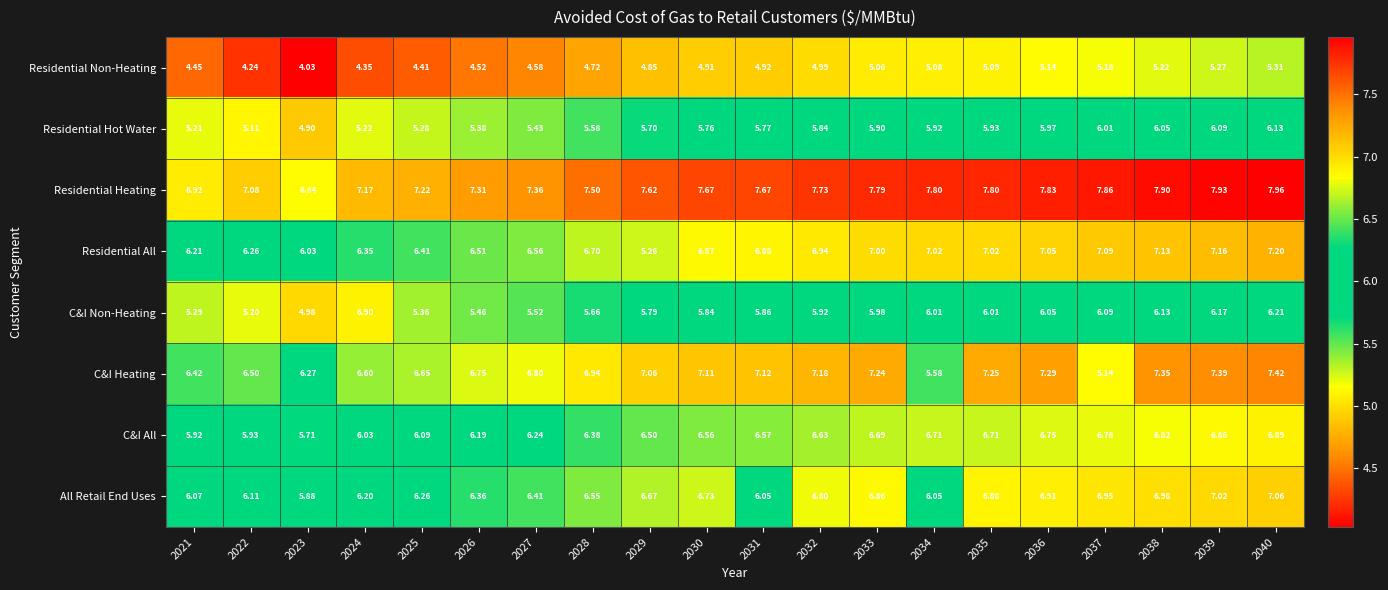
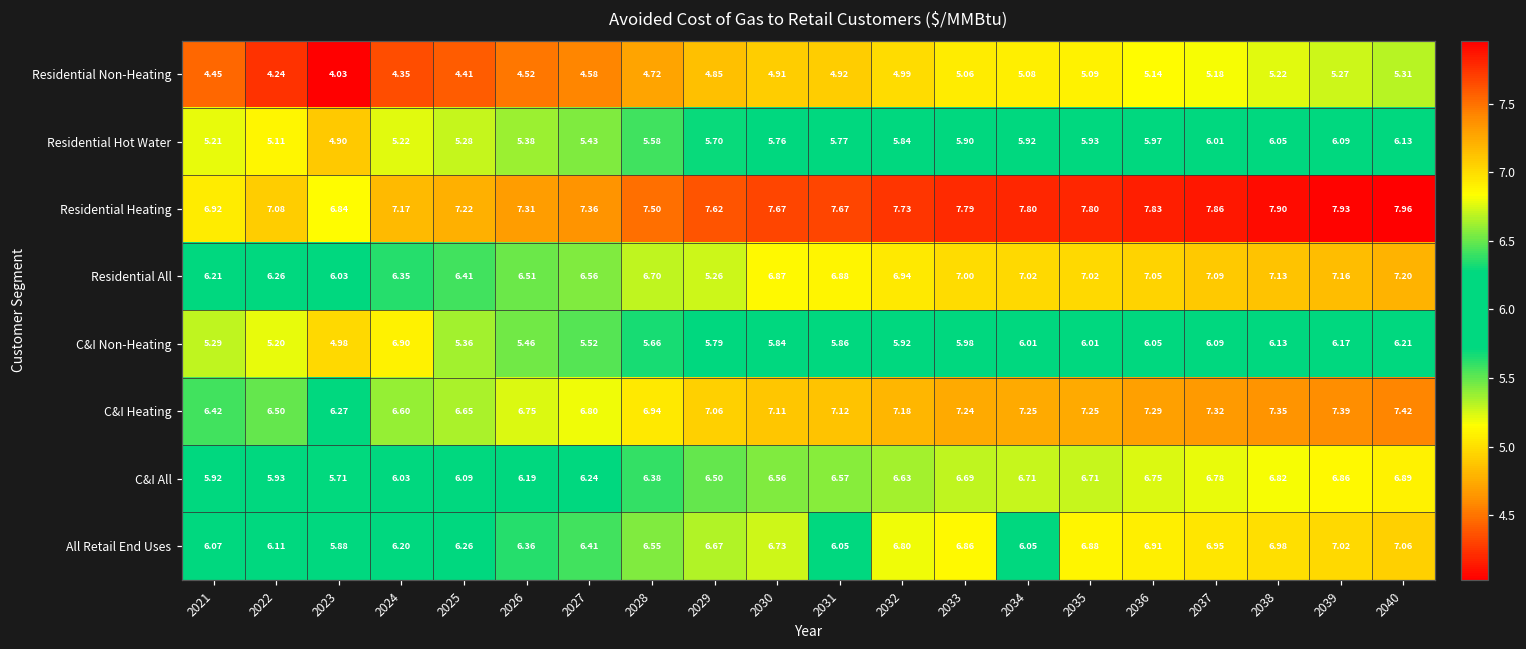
  {
    "Residential Non-Heating": {
      "2021": 4.45,
      "2022": 4.24,
      "2023": 4.03,
      "2024": 4.35,
      "2025": 4.41,
      "2026": 4.52,
      "2027": 4.58,
      "2028": 4.72,
      "2029": 4.85,
      "2030": 4.91,
      "2031": 4.92,
      "2032": 4.99,
      "2033": 5.06,
      "2034": 5.08,
      "2035": 5.09,
      "2036": 5.14,
      "2037": 5.18,
      "2038": 5.22,
      "2039": 5.27,
      "2040": 5.31
    },
    "Residential Hot Water": {
      "2021": 5.21,
      "2022": 5.11,
      "2023": 4.90,
      "2024": 5.22,
      "2025": 5.28,
      "2026": 5.38,
      "2027": 5.43,
      "2028": 5.58,
      "2029": 5.70,
      "2030": 5.76,
      "2031": 5.77,
      "2032": 5.84,
      "2033": 5.90,
      "2034": 5.92,
      "2035": 5.93,
      "2036": 5.97,
      "2037": 6.01,
      "2038": 6.05,
      "2039": 6.09,
      "2040": 6.13
    },
    "Residential Heating": {
      "2021": 6.92,
      "2022": 7.08,
      "2023": 6.84,
      "2024": 7.17,
      "2025": 7.22,
      "2026": 7.31,
      "2027": 7.36,
      "2028": 7.50,
      "2029": 7.62,
      "2030": 7.67,
      "2031": 7.67,
      "2032": 7.73,
      "2033": 7.79,
      "2034": 7.80,
      "2035": 7.80,
      "2036": 7.83,
      "2037": 7.86,
      "2038": 7.90,
      "2039": 7.93,
      "2040": 7.96
    },
    "Residential All": {
      "2021": 6.21,
      "2022": 6.26,
      "2023": 6.03,
      "2024": 6.35,
      "2025": 6.41,
      "2026": 6.51,
      "2027": 6.56,
      "2028": 6.70,
      "2029": 5.26,
      "2030": 6.87,
      "2031": 6.88,
      "2032": 6.94,
      "2033": 7.00,
      "2034": 7.02,
      "2035": 7.02,
      "2036": 7.05,
      "2037": 7.09,
      "2038": 7.13,
      "2039": 7.16,
      "2040": 7.20
    },
    "C&I Non-Heating": {
      "2021": 5.29,
      "2022": 5.20,
      "2023": 4.98,
      "2024": 6.90,
      "2025": 5.36,
      "2026": 5.46,
      "2027": 5.52,
      "2028": 5.66,
      "2029": 5.79,
      "2030": 5.84,
      "2031": 5.86,
      "2032": 5.92,
      "2033": 5.98,
      "2034": 6.01,
      "2035": 6.01,
      "2036": 6.05,
      "2037": 6.09,
      "2038": 6.13,
      "2039": 6.17,
      "2040": 6.21
    },
    "C&I Heating": {
      "2021": 6.42,
      "2022": 6.50,
      "2023": 6.27,
      "2024": 6.60,
      "2025": 6.65,
      "2026": 6.75,
      "2027": 6.80,
      "2028": 6.94,
      "2029": 7.06,
      "2030": 7.11,
      "2031": 7.12,
      "2032": 7.18,
      "2033": 7.24,
-     "2034": 5.58,
+     "2034": 7.25,
      "2035": 7.25,
      "2036": 7.29,
-     "2037": 5.14,
+     "2037": 7.32,
      "2038": 7.35,
      "2039": 7.39,
      "2040": 7.42
    },
    "C&I All": {
      "2021": 5.92,
      "2022": 5.93,
      "2023": 5.71,
      "2024": 6.03,
      "2025": 6.09,
      "2026": 6.19,
      "2027": 6.24,
      "2028": 6.38,
      "2029": 6.50,
      "2030": 6.56,
      "2031": 6.57,
      "2032": 6.63,
      "2033": 6.69,
      "2034": 6.71,
      "2035": 6.71,
      "2036": 6.75,
      "2037": 6.78,
      "2038": 6.82,
      "2039": 6.86,
      "2040": 6.89
    },
    "All Retail End Uses": {
      "2021": 6.07,
      "2022": 6.11,
      "2023": 5.88,
      "2024": 6.20,
      "2025": 6.26,
      "2026": 6.36,
      "2027": 6.41,
      "2028": 6.55,
      "2029": 6.67,
      "2030": 6.73,
      "2031": 6.05,
      "2032": 6.80,
      "2033": 6.86,
      "2034": 6.05,
      "2035": 6.88,
      "2036": 6.91,
      "2037": 6.95,
      "2038": 6.98,
      "2039": 7.02,
      "2040": 7.06
    }
  }
